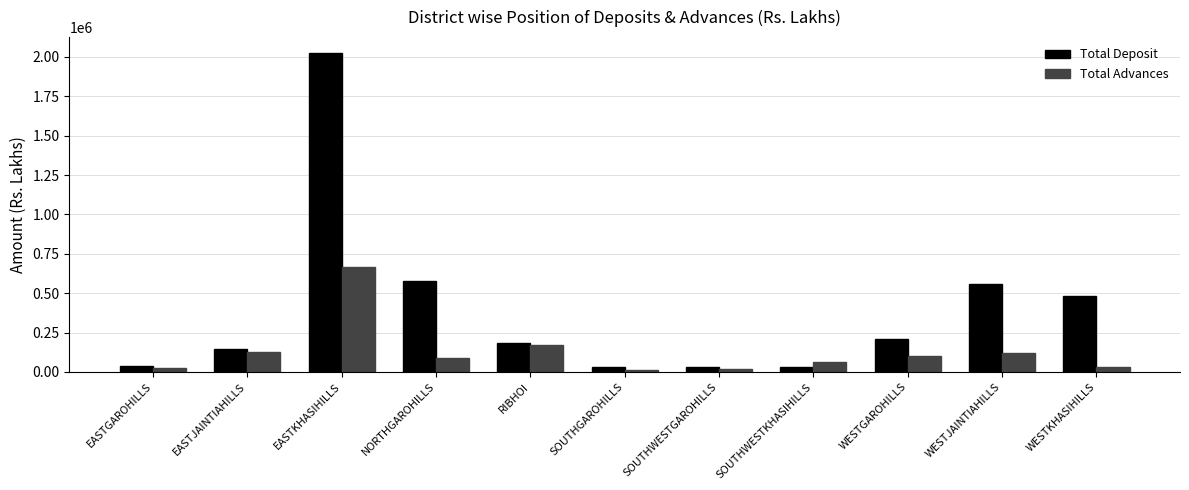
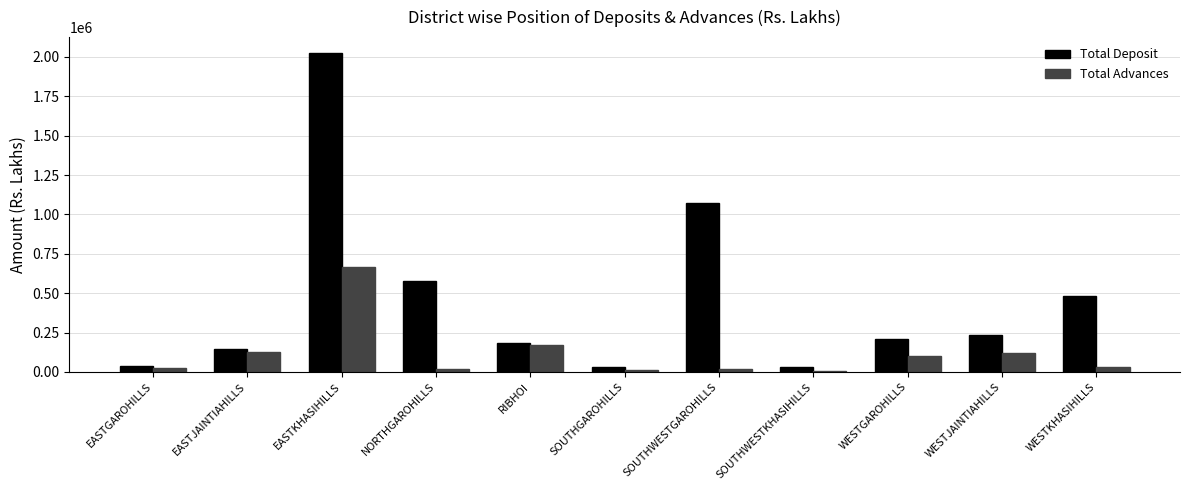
  {
    "Total Deposit": {
      "EASTGAROHILLS": 40000,
      "EASTJAINTIAHILLS": 150000,
      "EASTKHASIHILLS": 2020000,
      "NORTHGAROHILLS": 580000,
      "RIBHOI": 190000,
      "SOUTHGAROHILLS": 30000,
-     "SOUTHWESTGAROHILLS": 30000,
+     "SOUTHWESTGAROHILLS": 1070000,
      "SOUTHWESTKHASIHILLS": 30000,
      "WESTGAROHILLS": 210000,
-     "WESTJAINTIAHILLS": 560000,
+     "WESTJAINTIAHILLS": 230000,
      "WESTKHASIHILLS": 480000
    },
    "Total Advances": {
      "EASTGAROHILLS": 20000,
      "EASTJAINTIAHILLS": 130000,
      "EASTKHASIHILLS": 670000,
-     "NORTHGAROHILLS": 90000,
+     "NORTHGAROHILLS": 20000,
      "RIBHOI": 170000,
      "SOUTHWESTGAROHILLS": 20000,
-     "SOUTHWESTKHASIHILLS": 60000,
+     "SOUTHWESTKHASIHILLS": 10000,
      "WESTGAROHILLS": 100000,
      "WESTJAINTIAHILLS": 120000,
      "WESTKHASIHILLS": 30000
    }
  }
